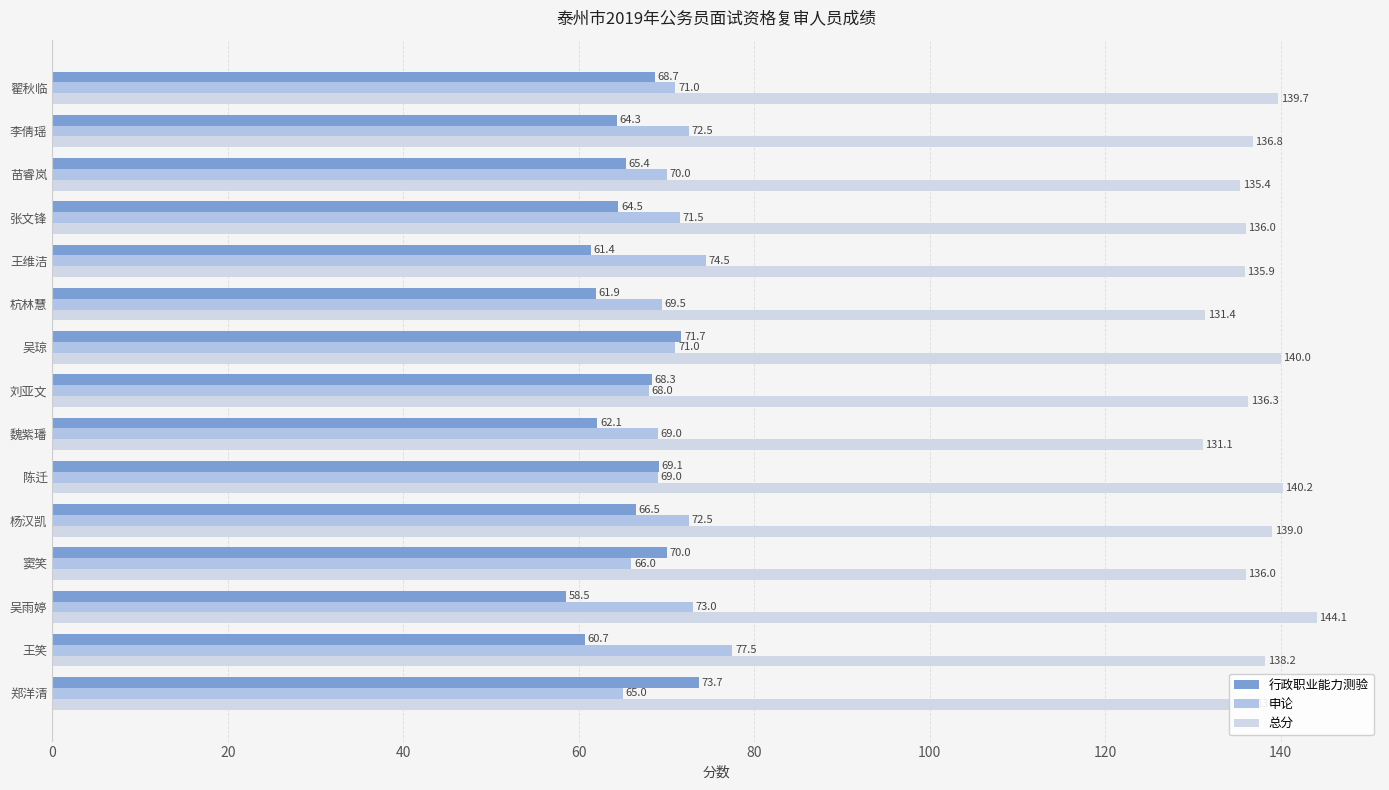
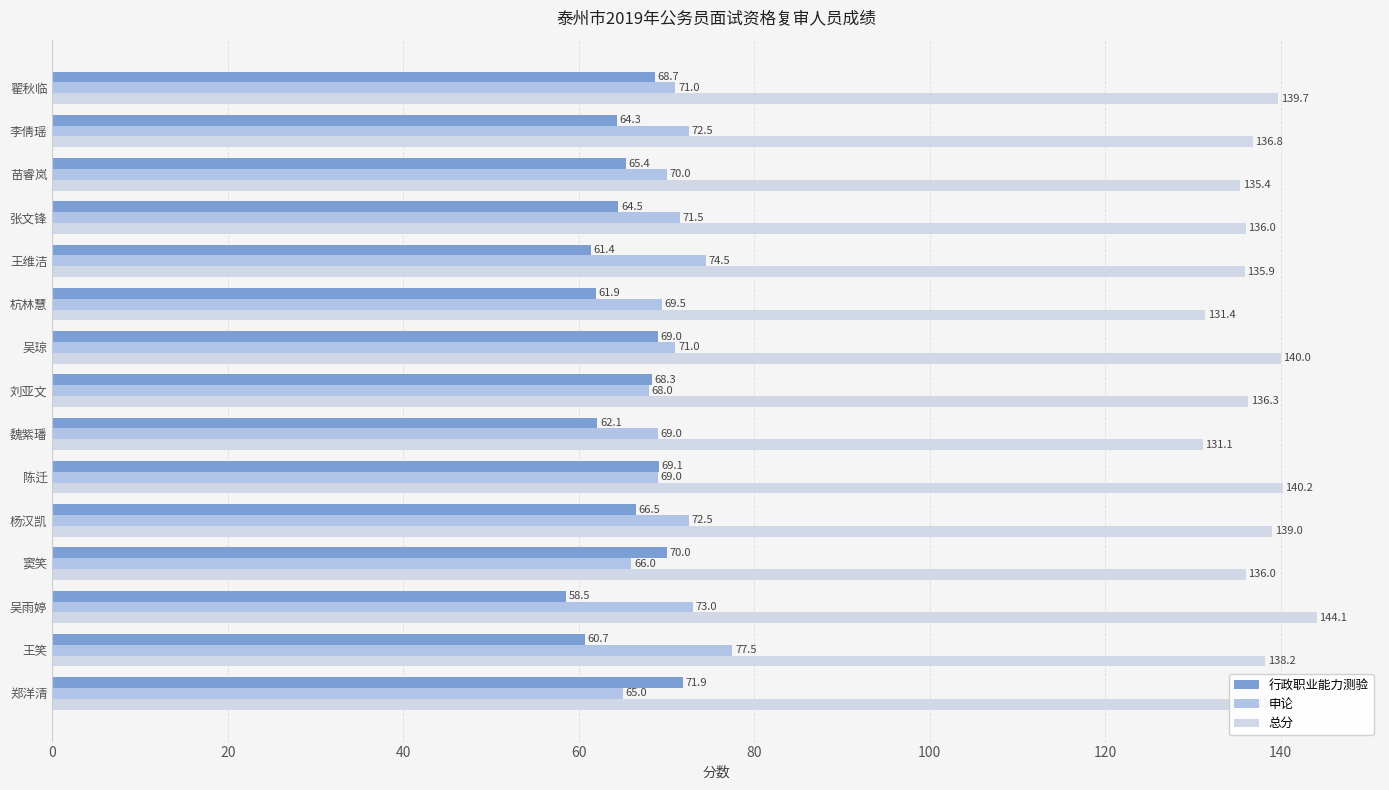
  {
    "行政职业能力测验": {
      "翟秋临": 68.7,
      "李倩瑶": 64.3,
      "苗睿岚": 65.4,
      "张文锋": 64.5,
      "王维洁": 61.4,
      "杭林慧": 61.9,
-     "吴琼": 71.7,
+     "吴琼": 69.0,
      "刘亚文": 68.3,
      "魏紫璠": 62.1,
      "陈迁": 69.1,
      "杨汉凯": 66.5,
      "窦笑": 70.0,
      "吴雨婷": 58.5,
      "王笑": 60.7,
-     "郑洋清": 73.7
+     "郑洋清": 71.9
    }
  }
